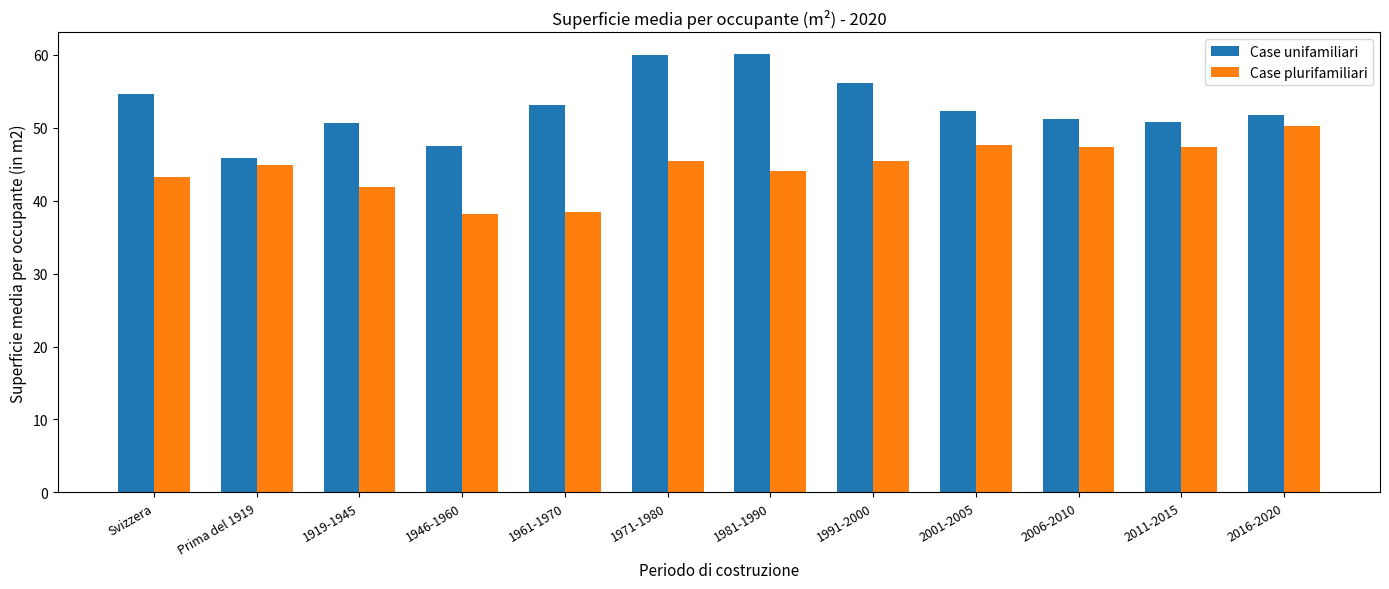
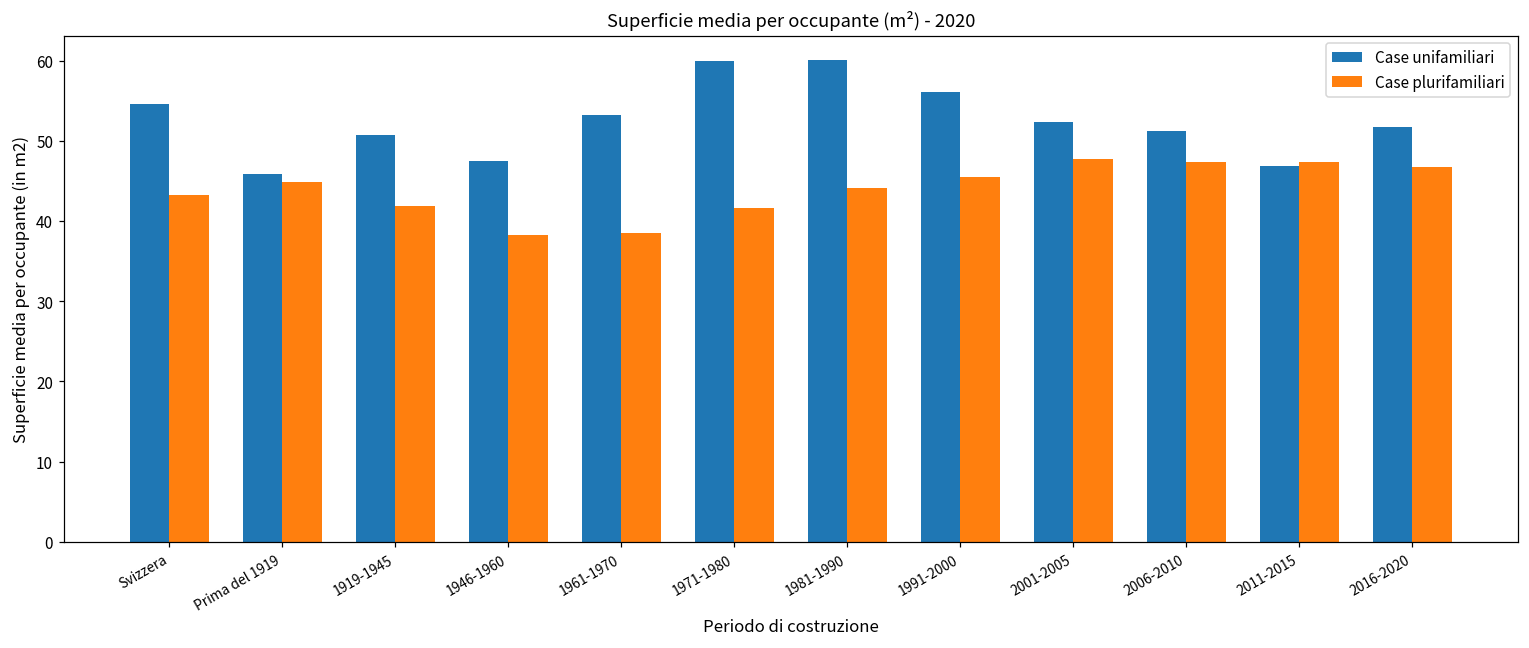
  {
    "Case unifamiliari": {
      "Svizzera": 55,
      "Prima del 1919": 46,
      "1919-1945": 51,
      "1946-1960": 48,
      "1961-1970": 53,
      "1971-1980": 60,
      "1981-1990": 60,
      "1991-2000": 56,
      "2001-2005": 52,
      "2006-2010": 51,
-     "2011-2015": 51,
+     "2011-2015": 47,
      "2016-2020": 52
    },
    "Case plurifamiliari": {
      "Svizzera": 43,
      "Prima del 1919": 45,
      "1919-1945": 42,
      "1946-1960": 38,
      "1961-1970": 39,
-     "1971-1980": 45,
+     "1971-1980": 42,
      "1981-1990": 44,
      "1991-2000": 46,
      "2001-2005": 48,
      "2006-2010": 47,
      "2011-2015": 47,
-     "2016-2020": 50
+     "2016-2020": 47
    }
  }
